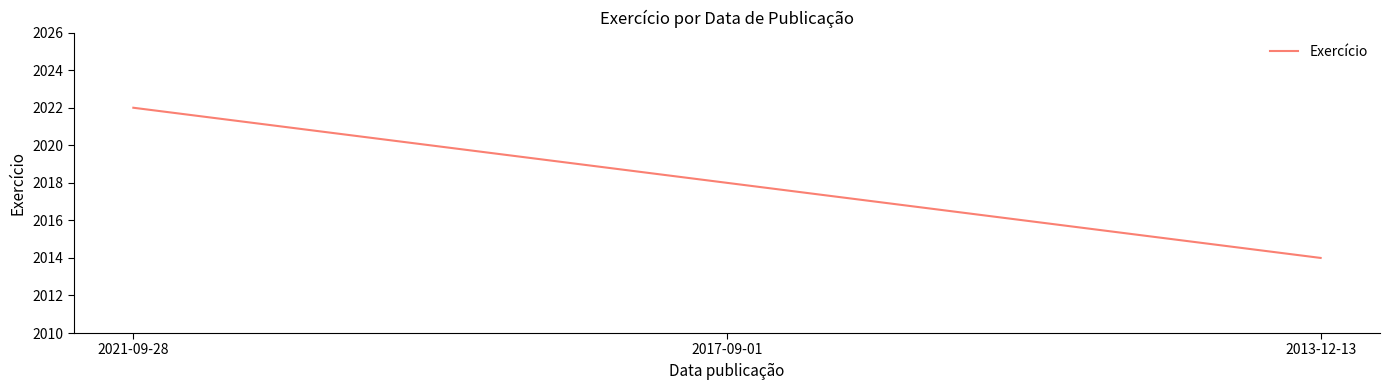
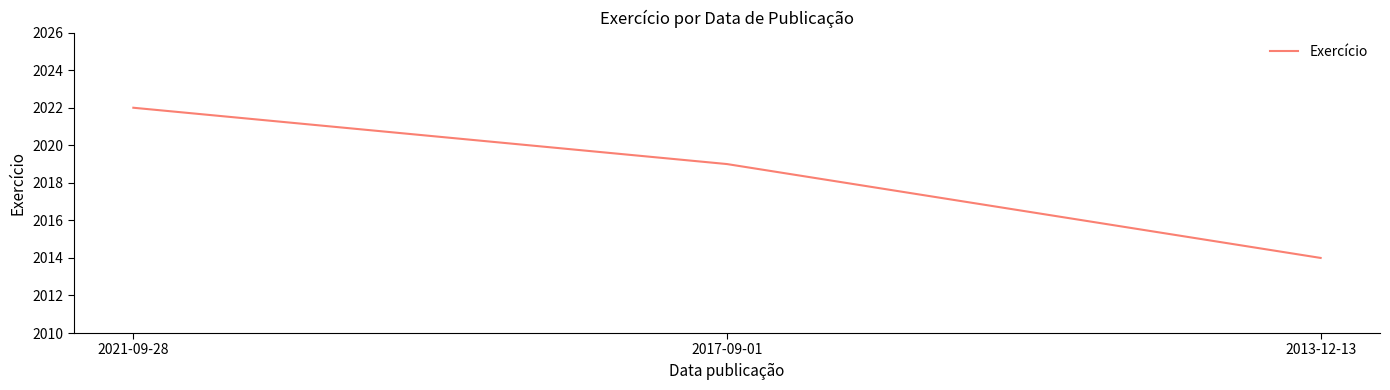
  {
    "2021-09-28": 2022,
-   "2017-09-01": 2018,
+   "2017-09-01": 2019,
    "2013-12-13": 2014
  }
